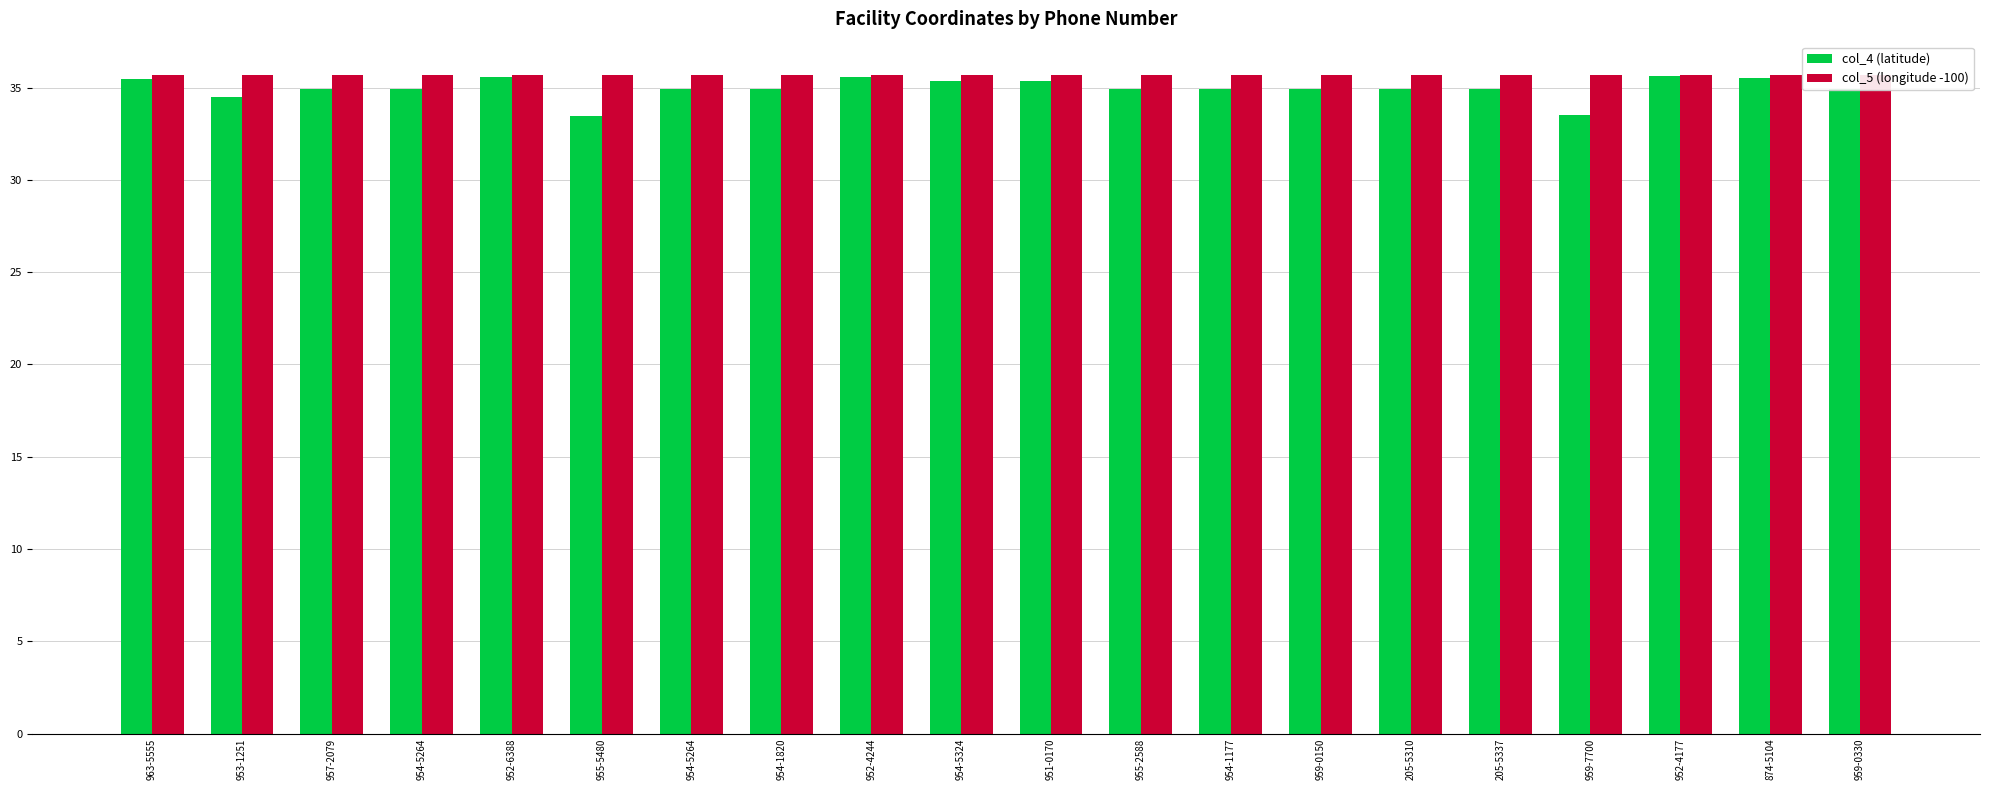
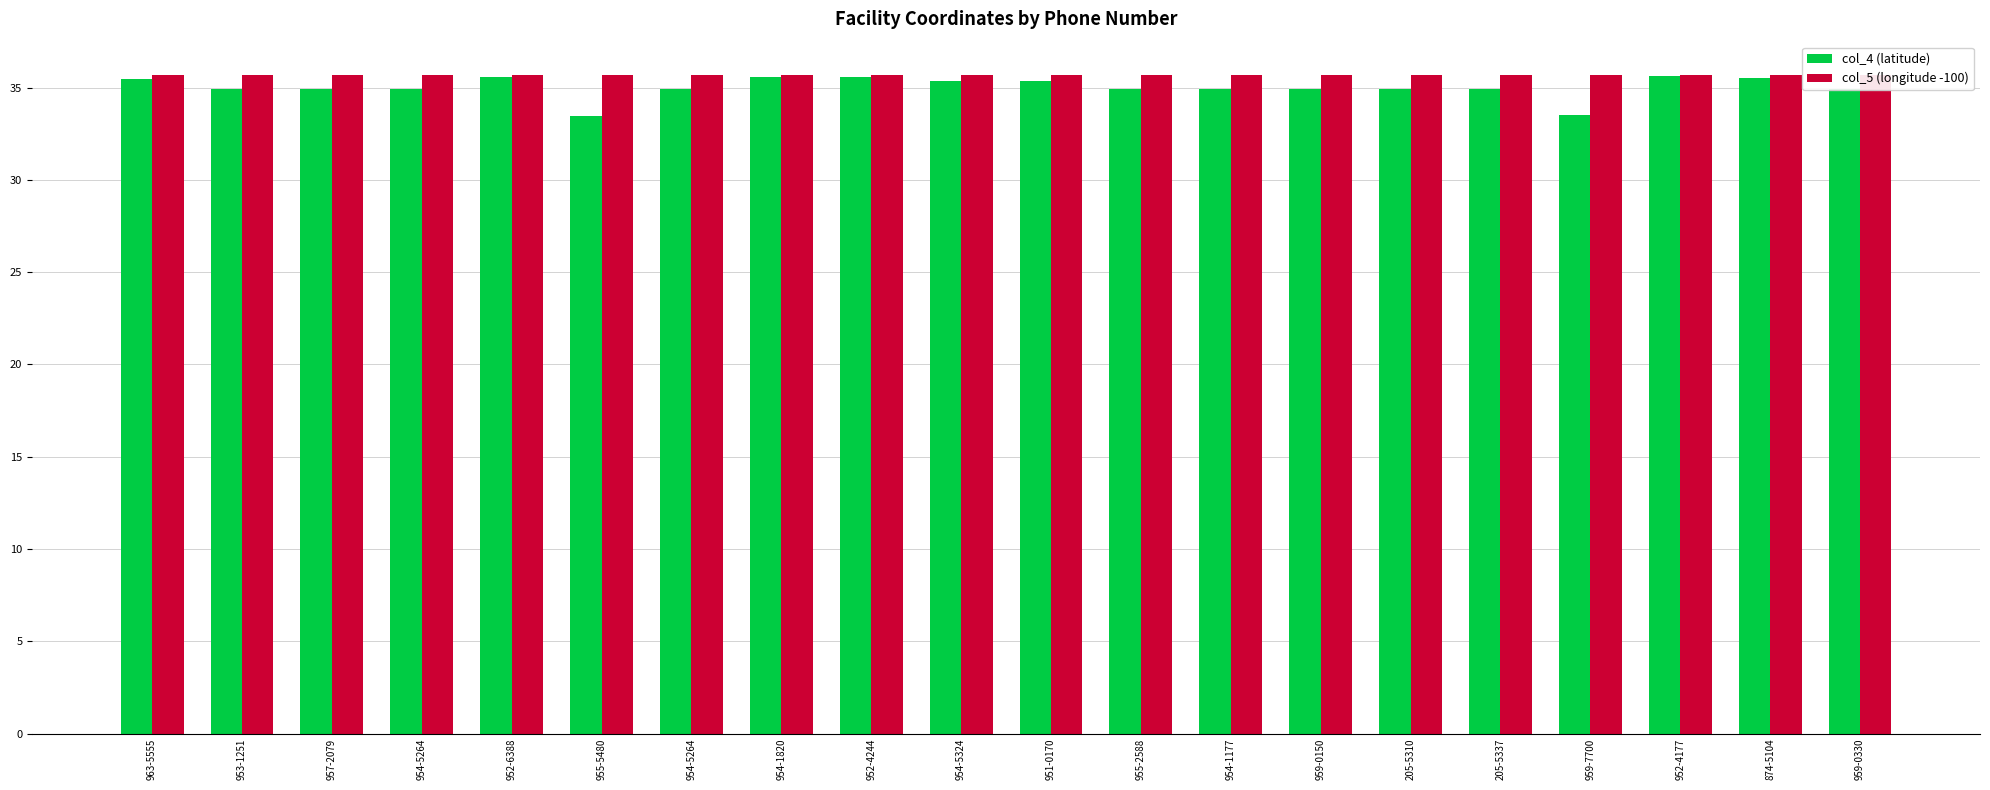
  {
    "col_4 (latitude)": {
      "963-5555": 35.5,
-     "953-1251": 34.5,
+     "953-1251": 34.9,
      "957-2079": 34.9,
      "952-6388": 35.6,
      "955-5480": 33.5,
-     "954-1820": 34.9,
+     "954-1820": 35.6,
      "952-4244": 35.6,
      "954-5324": 35.4,
      "951-0170": 35.4,
      "955-2588": 34.9,
      "954-1177": 34.9,
      "959-0150": 34.9,
      "205-5310": 34.9,
      "205-5337": 34.9,
      "959-7700": 33.5,
      "952-4177": 35.6,
      "874-5104": 35.5
    },
    "col_5 (longitude -100)": {
      "963-5555": 35.7,
      "953-1251": 35.7,
      "957-2079": 35.7,
      "952-6388": 35.7,
      "955-5480": 35.7,
      "954-1820": 35.7,
      "952-4244": 35.7,
      "954-5324": 35.7,
      "951-0170": 35.7,
      "955-2588": 35.7,
      "954-1177": 35.7,
      "959-0150": 35.7,
      "205-5310": 35.7,
      "205-5337": 35.7,
      "959-7700": 35.7,
      "952-4177": 35.7,
      "874-5104": 35.7
    }
  }
